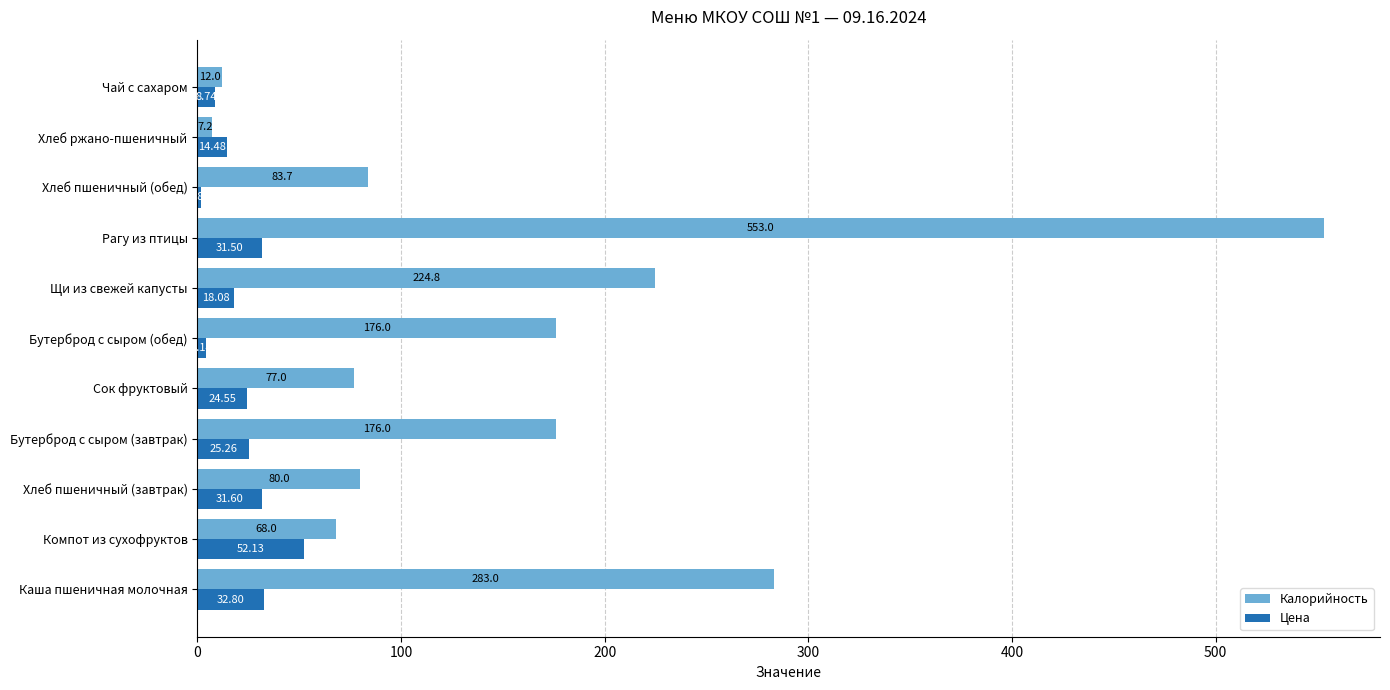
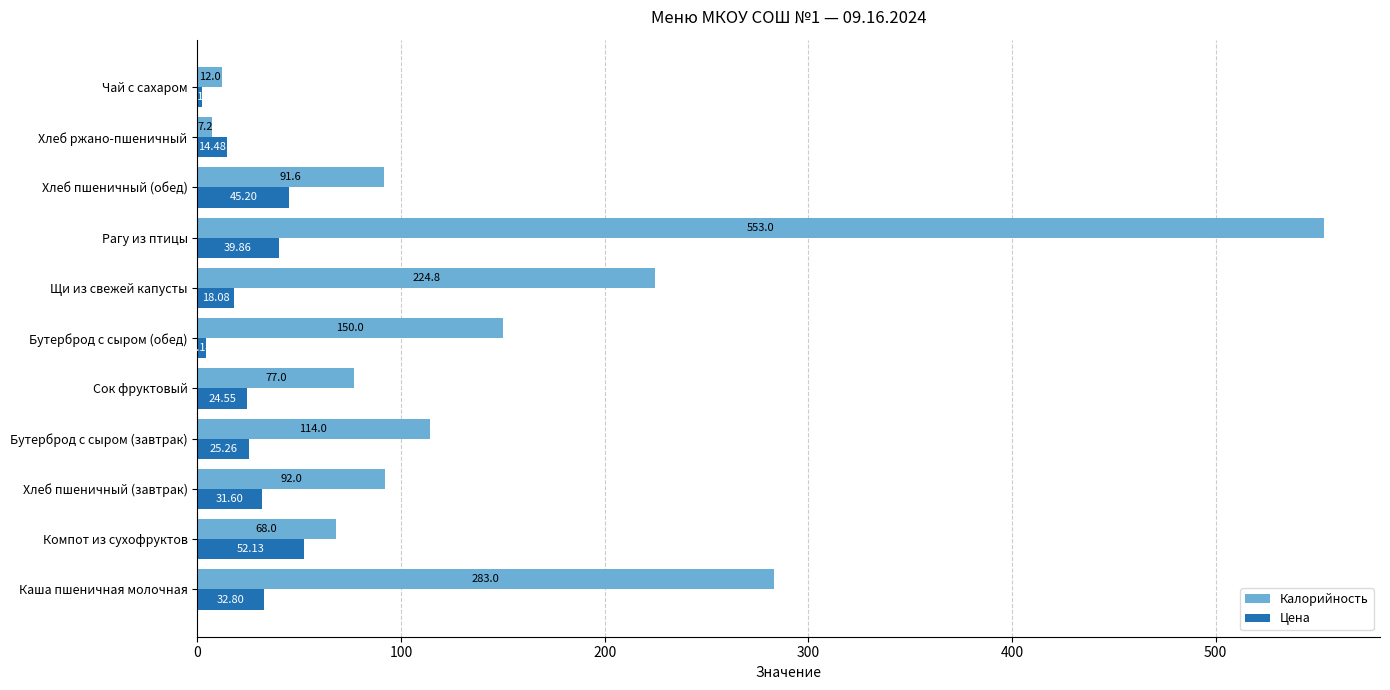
  {
    "Калорийность": {
      "Чай с сахаром": 12.0,
      "Хлеб ржано-пшеничный": 7.2,
-     "Хлеб пшеничный (обед)": 83.7,
+     "Хлеб пшеничный (обед)": 91.6,
      "Рагу из птицы": 553.0,
      "Щи из свежей капусты": 224.8,
-     "Бутерброд с сыром (обед)": 176.0,
+     "Бутерброд с сыром (обед)": 150.0,
      "Сок фруктовый": 77.0,
-     "Бутерброд с сыром (завтрак)": 176.0,
-     "Хлеб пшеничный (завтрак)": 80.0,
+     "Бутерброд с сыром (завтрак)": 114.0,
+     "Хлеб пшеничный (завтрак)": 92.0,
      "Компот из сухофруктов": 68.0,
      "Каша пшеничная молочная": 283.0
    },
    "Цена": {
-     "Чай с сахаром": 9,
+     "Чай с сахаром": 2,
      "Хлеб ржано-пшеничный": 14.48,
-     "Хлеб пшеничный (обед)": 2,
-     "Рагу из птицы": 31.50,
+     "Хлеб пшеничный (обед)": 45,
+     "Рагу из птицы": 39.86,
      "Щи из свежей капусты": 18.08,
      "Сок фруктовый": 24.55,
      "Бутерброд с сыром (завтрак)": 25.26,
      "Хлеб пшеничный (завтрак)": 31.60,
      "Компот из сухофруктов": 52.13,
      "Каша пшеничная молочная": 32.80
    }
  }
